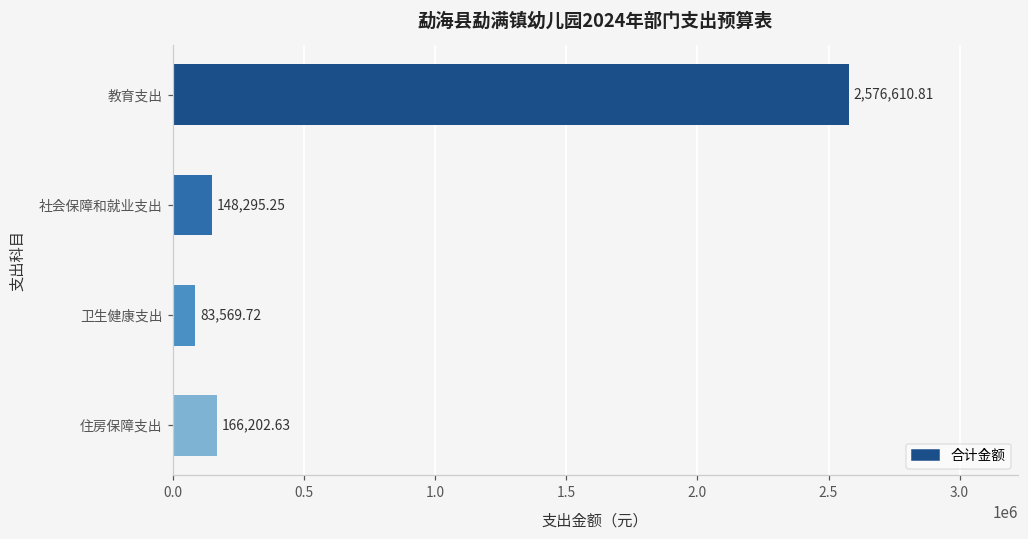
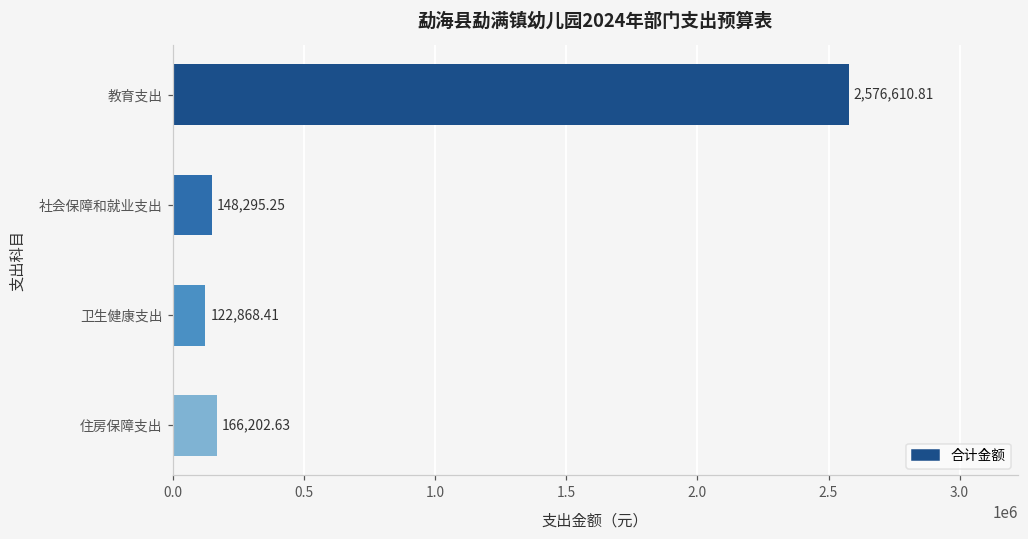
  {
    "教育支出": "2,576,610.81",
    "社会保障和就业支出": "148,295.25",
-   "卫生健康支出": "83,569.72",
+   "卫生健康支出": "122,868.41",
    "住房保障支出": "166,202.63"
  }
